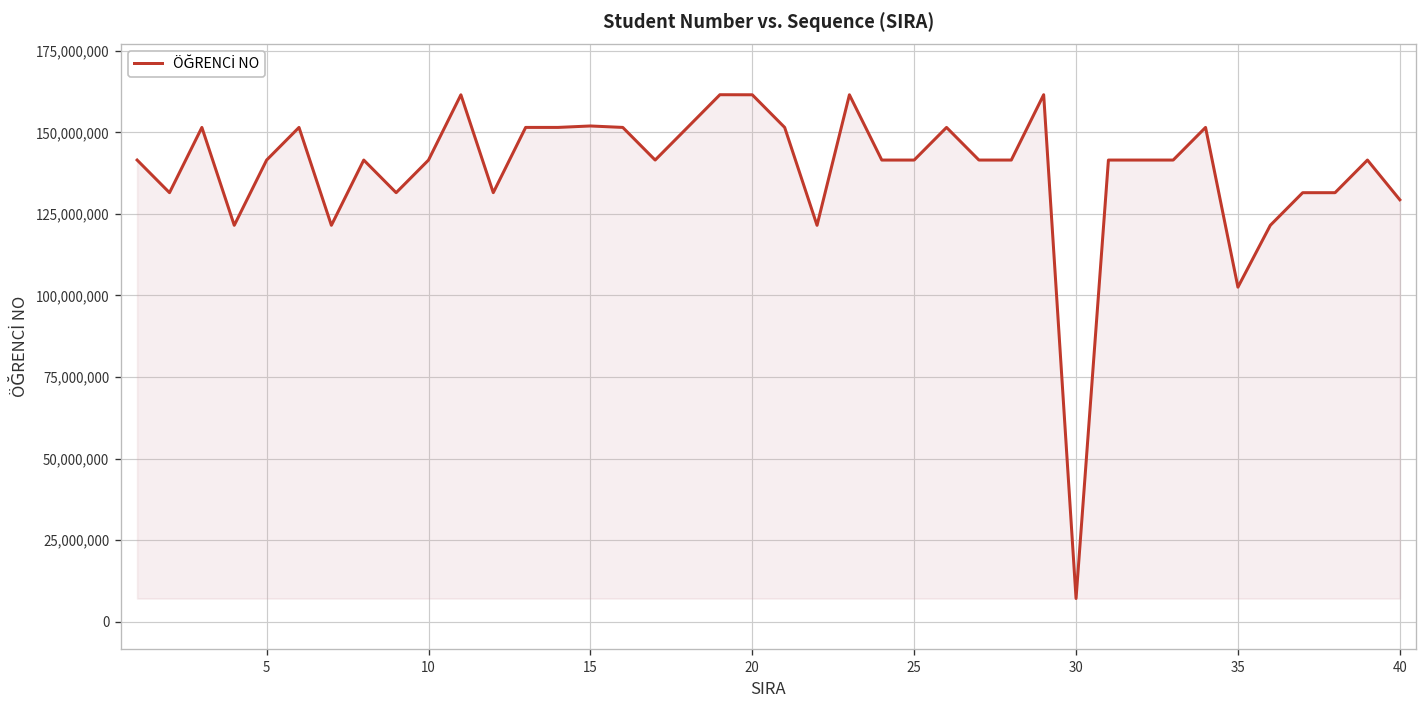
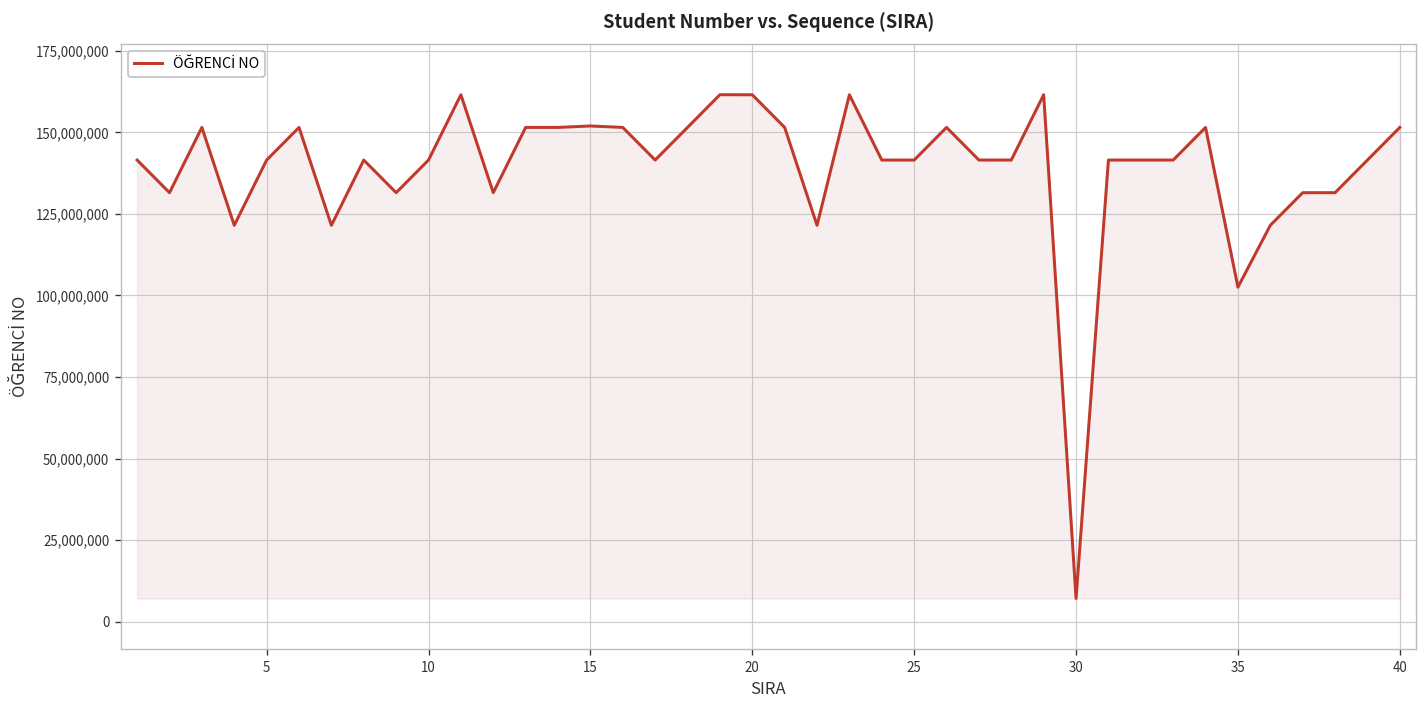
  {
    "5": "142,000,000",
    "10": "142,000,000",
    "15": "152,000,000",
    "20": "162,000,000",
    "25": "142,000,000",
    "30": "7,000,000",
    "35": "103,000,000",
-   "40": "129,000,000"
+   "40": "152,000,000"
  }
